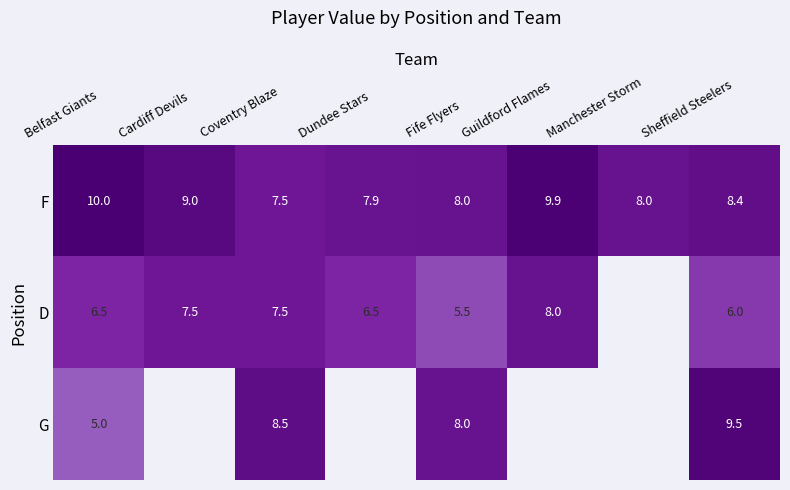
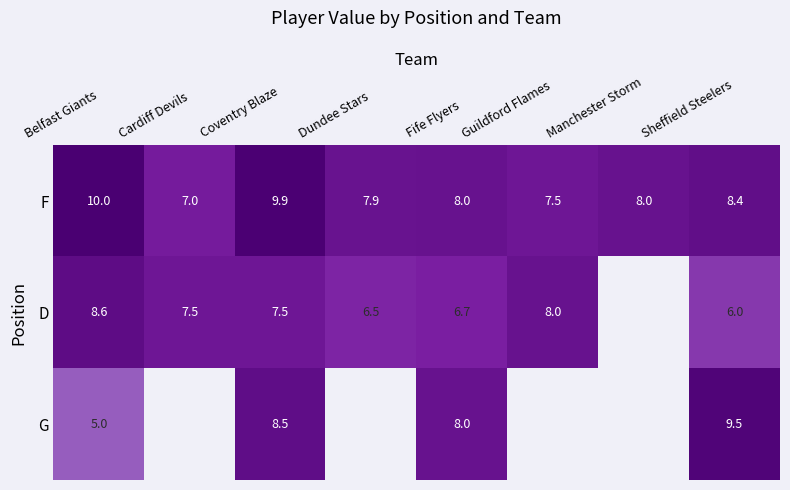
  {
    "F": {
      "Belfast Giants": 10.0,
-     "Cardiff Devils": 9.0,
-     "Coventry Blaze": 7.5,
+     "Cardiff Devils": 7.0,
+     "Coventry Blaze": 9.9,
      "Dundee Stars": 7.9,
      "Fife Flyers": 8.0,
-     "Guildford Flames": 9.9,
+     "Guildford Flames": 7.5,
      "Manchester Storm": 8.0,
      "Sheffield Steelers": 8.4
    },
    "D": {
-     "Belfast Giants": 6.5,
+     "Belfast Giants": 8.6,
      "Cardiff Devils": 7.5,
      "Coventry Blaze": 7.5,
      "Dundee Stars": 6.5,
-     "Fife Flyers": 5.5,
+     "Fife Flyers": 6.7,
      "Guildford Flames": 8.0,
      "Sheffield Steelers": 6.0
    },
    "G": {
      "Belfast Giants": 5.0,
      "Coventry Blaze": 8.5,
      "Fife Flyers": 8.0,
      "Sheffield Steelers": 9.5
    }
  }
